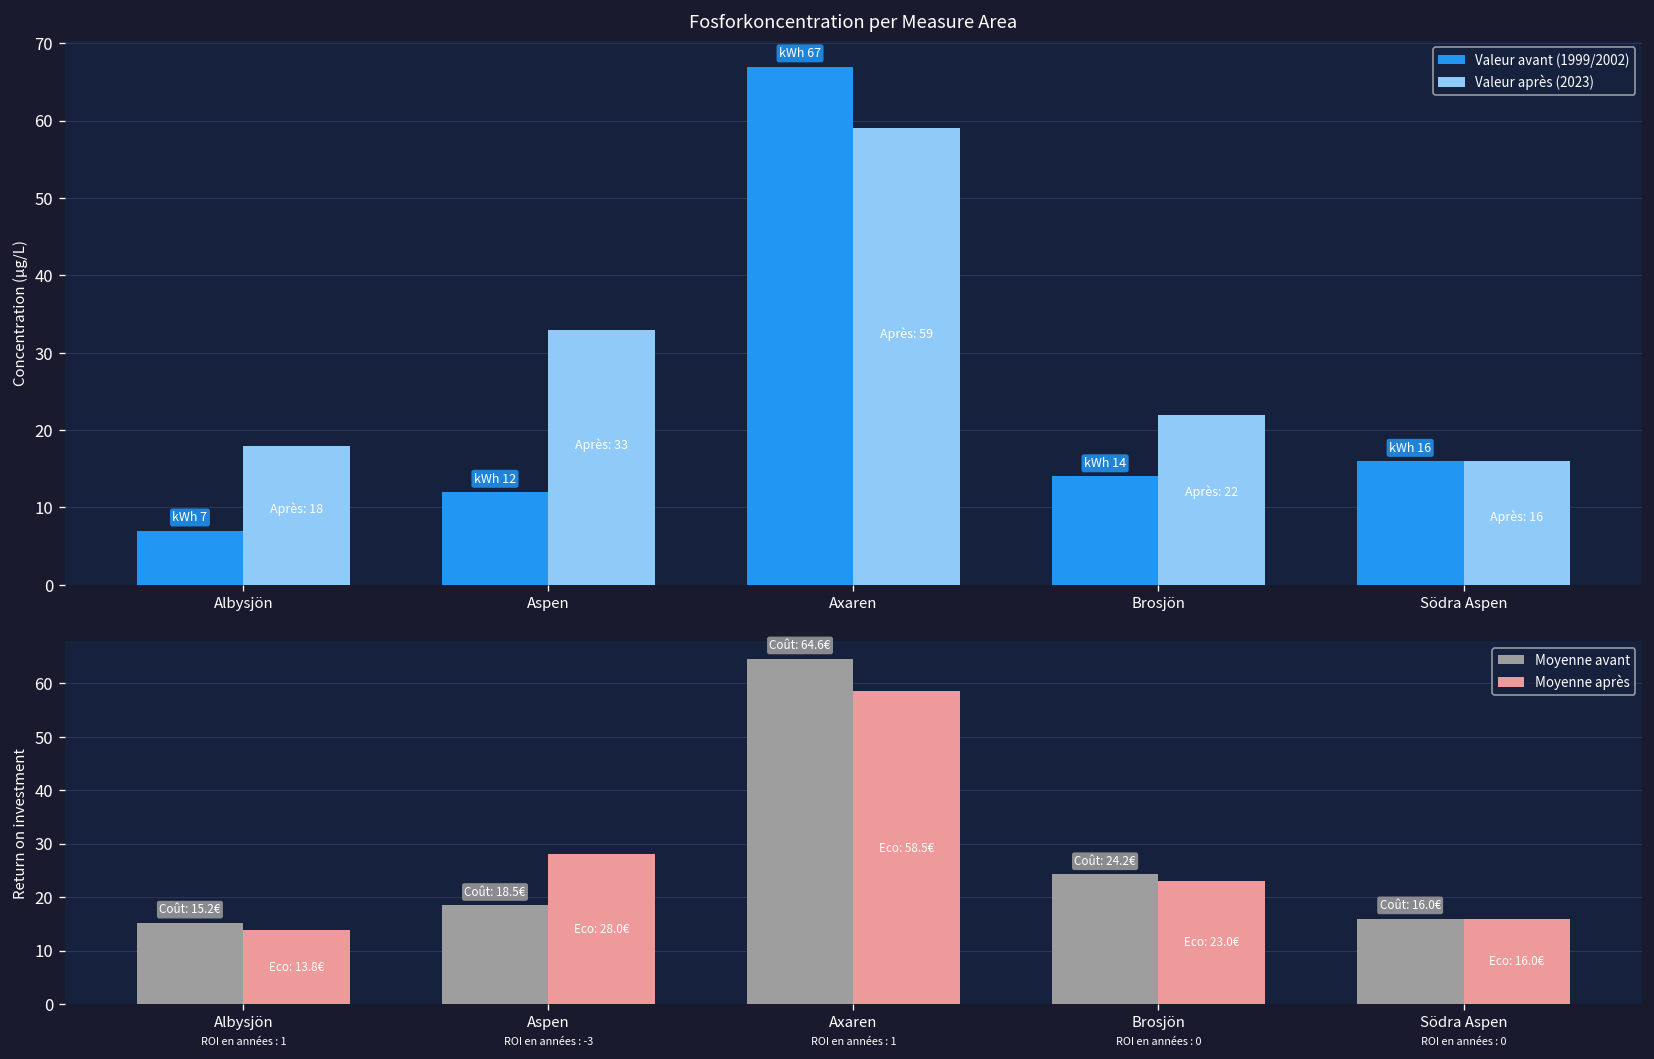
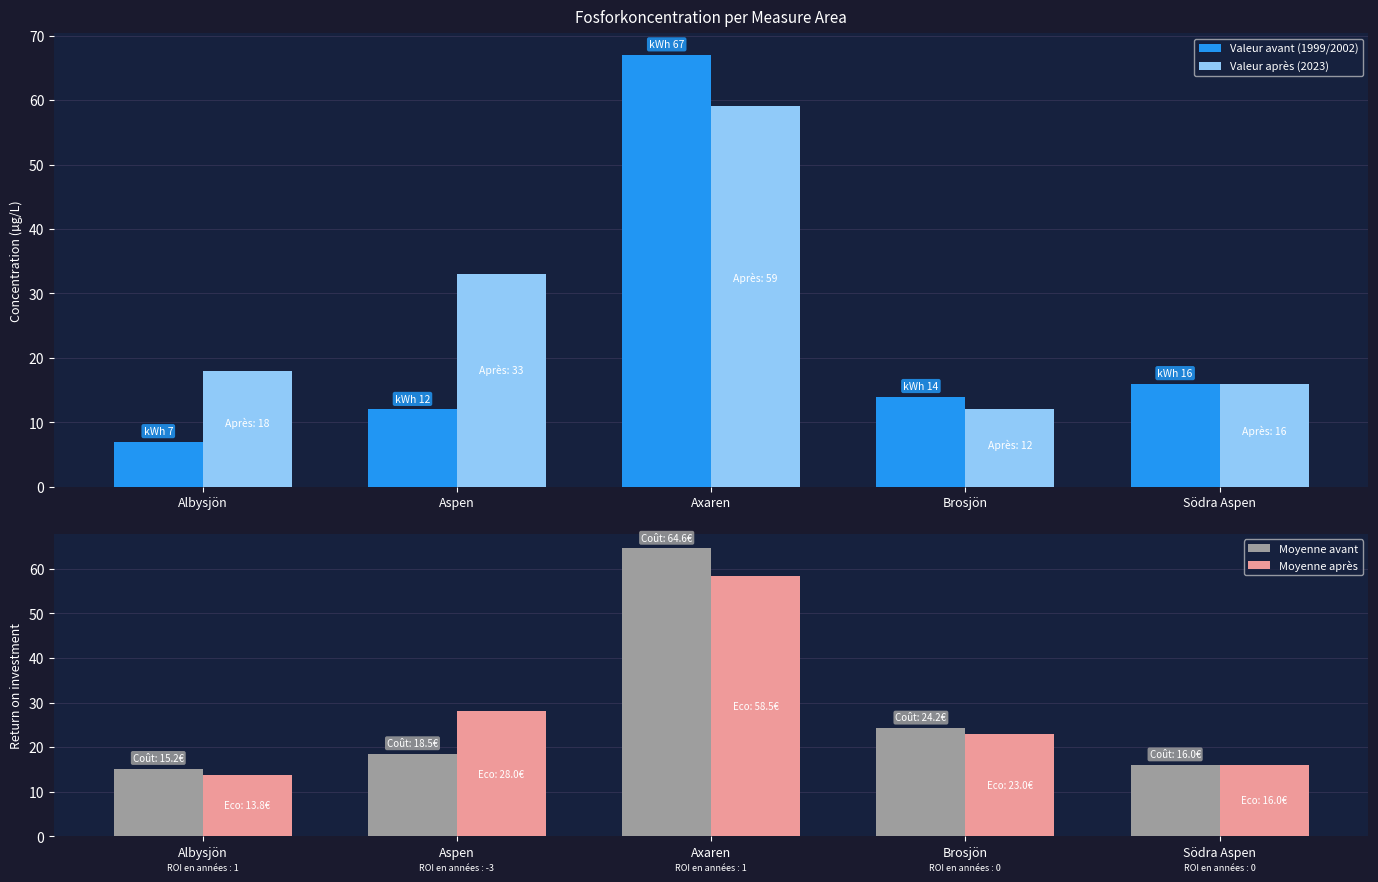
  {
    "Fosforkoncentration per Measure Area": {
      "Valeur après (2023)": {
-       "Brosjön": 22
+       "Brosjön": 12
      }
    }
  }
